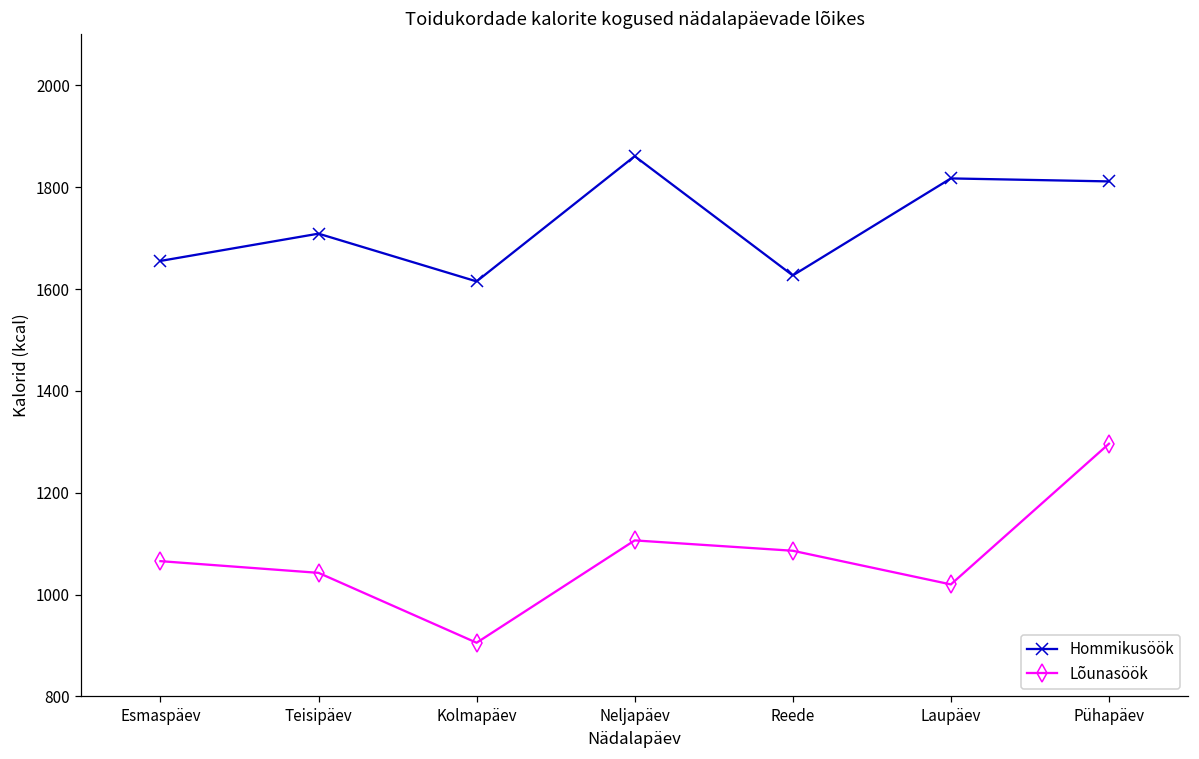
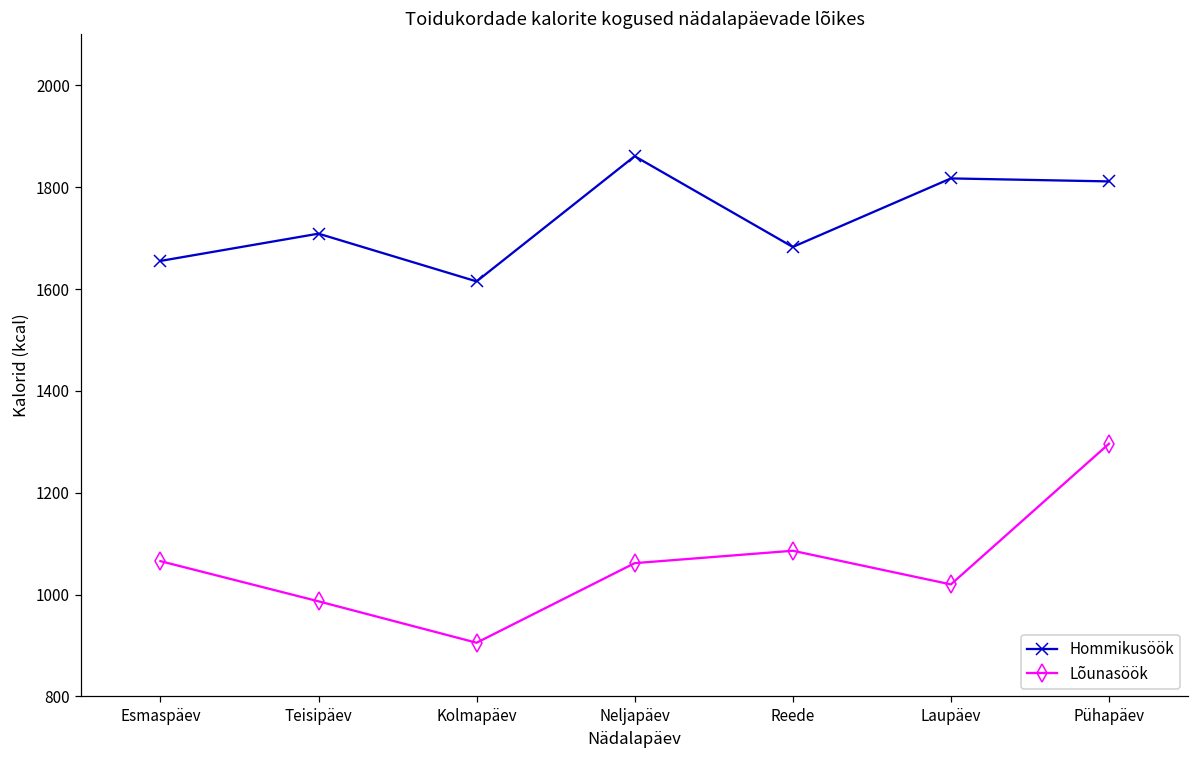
  {
    "Hommikusöök": {
      "Esmaspäev": 1660,
      "Teisipäev": 1710,
      "Kolmapäev": 1610,
      "Neljapäev": 1860,
-     "Reede": 1630,
+     "Reede": 1680,
      "Laupäev": 1820,
      "Pühapäev": 1810
    },
    "Lõunasöök": {
      "Esmaspäev": 1070,
-     "Teisipäev": 1040,
+     "Teisipäev": 990,
      "Kolmapäev": 910,
-     "Neljapäev": 1110,
+     "Neljapäev": 1060,
      "Reede": 1090,
      "Laupäev": 1020,
      "Pühapäev": 1300
    }
  }
